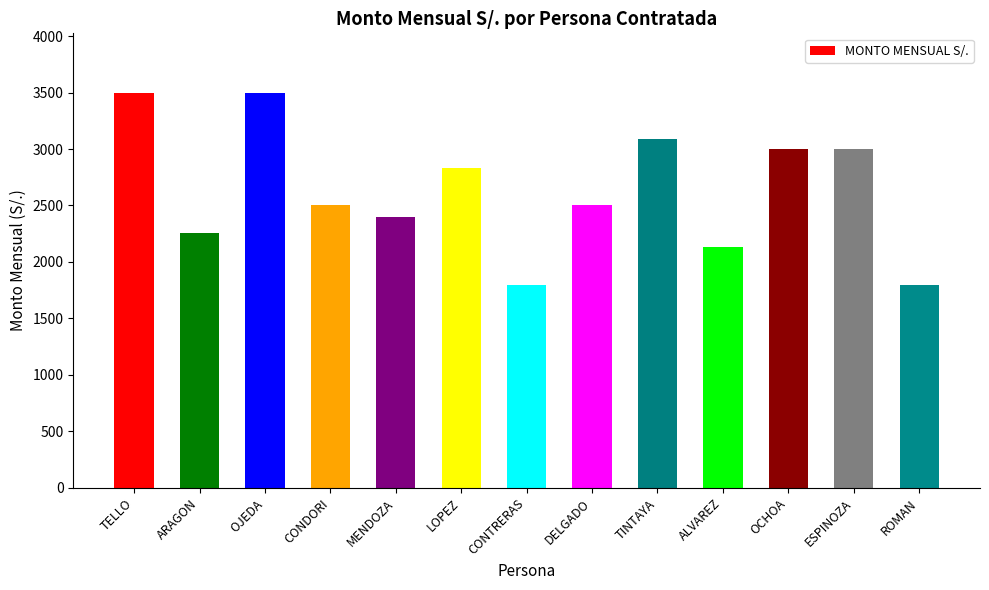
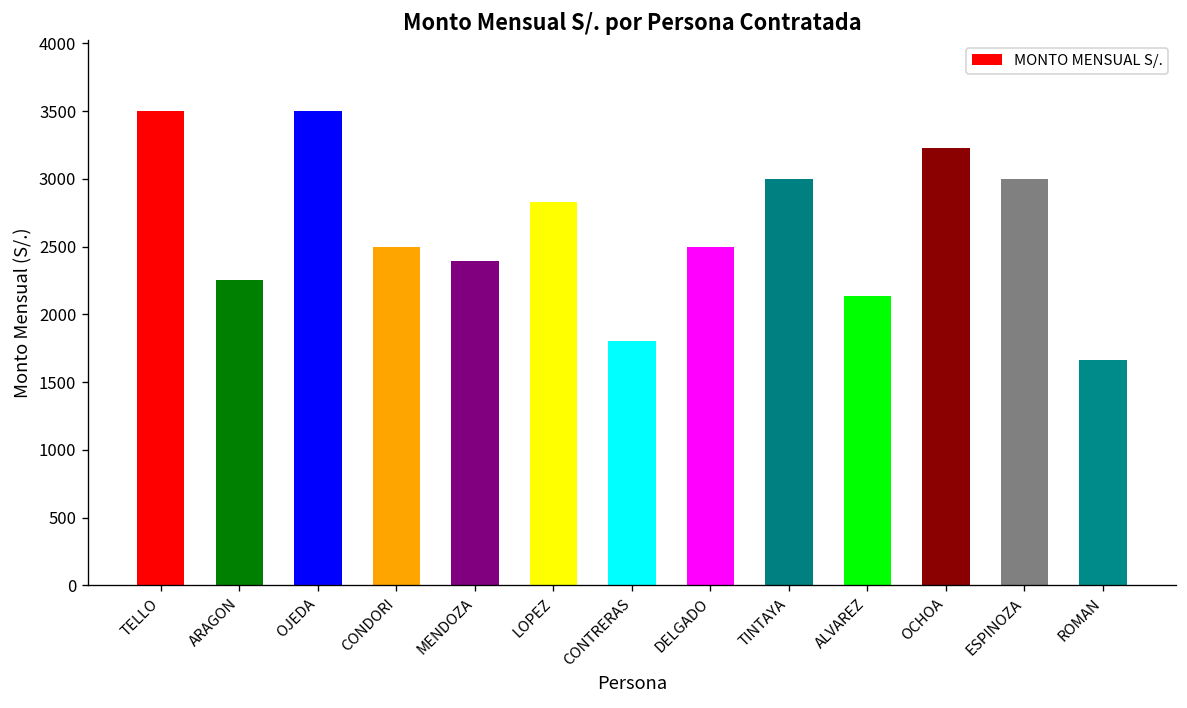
  {
    "TELLO": 3500,
    "ARAGON": 2260,
    "OJEDA": 3500,
    "CONDORI": 2500,
    "MENDOZA": 2390,
    "LOPEZ": 2830,
    "CONTRERAS": 1800,
    "DELGADO": 2500,
-   "TINTAYA": 3090,
+   "TINTAYA": 3000,
    "ALVAREZ": 2130,
-   "OCHOA": 3000,
+   "OCHOA": 3230,
    "ESPINOZA": 3000,
-   "ROMAN": 1800
+   "ROMAN": 1670
  }
